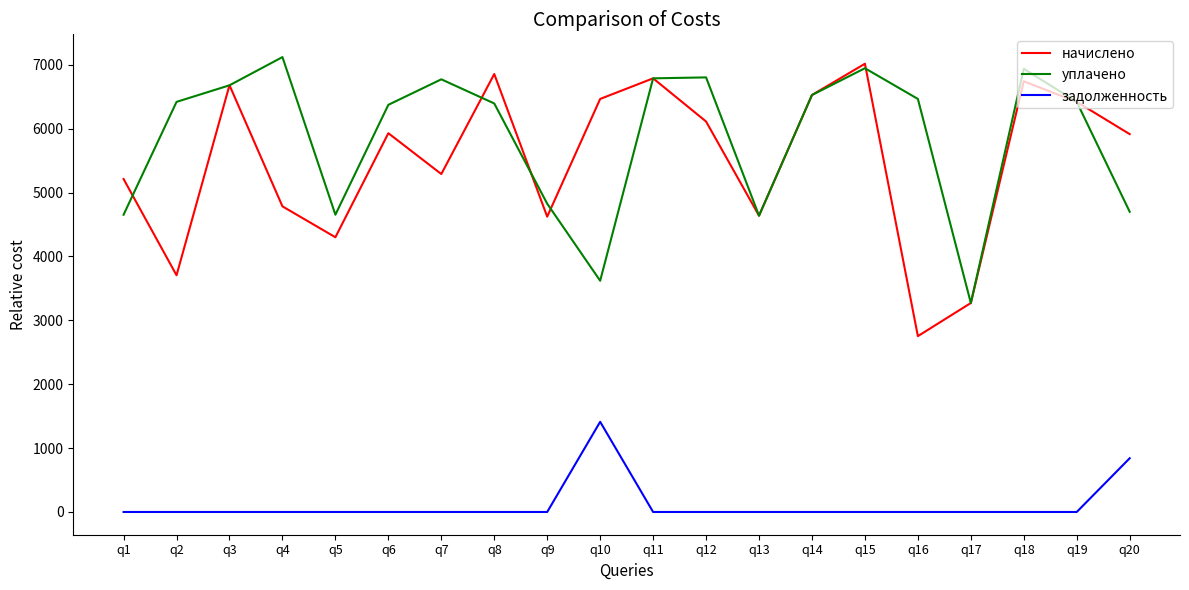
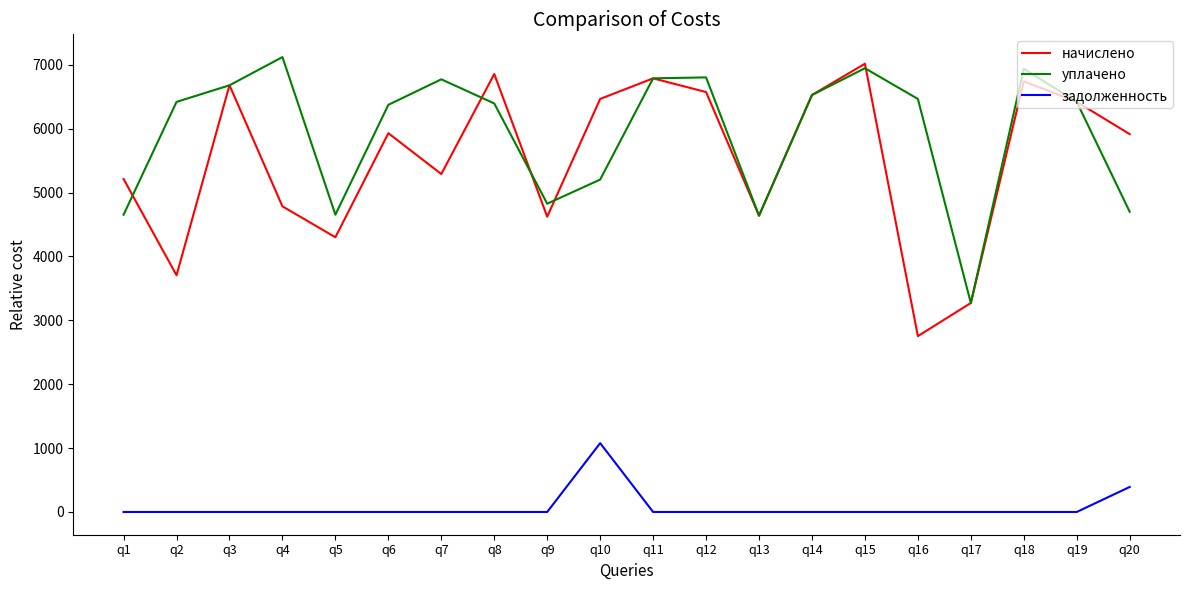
  {
    "начислено": {
      "q1": 5200,
      "q2": 3700,
      "q4": 4800,
      "q5": 4300,
      "q6": 5900,
      "q7": 5300,
      "q8": 6900,
      "q9": 4600,
      "q10": 6500,
-     "q12": 6100,
+     "q12": 6600,
      "q15": 7000,
      "q16": 2800,
      "q20": 5900
    },
    "уплачено": {
      "q1": 4700,
      "q2": 6400,
      "q4": 7100,
      "q5": 4700,
      "q6": 6400,
      "q7": 6800,
      "q8": 6400,
      "q9": 4800,
-     "q10": 3600,
+     "q10": 5200,
      "q12": 6800,
      "q15": 6900,
      "q16": 6500,
      "q20": 4700
    },
    "задолженность": {
      "q1": 0,
      "q2": 0,
      "q3": 0,
      "q4": 0,
      "q5": 0,
      "q6": 0,
      "q7": 0,
      "q8": 0,
      "q9": 0,
-     "q10": 1400,
+     "q10": 1100,
      "q11": 0,
      "q12": 0,
      "q13": 0,
      "q14": 0,
      "q15": 0,
      "q16": 0,
      "q17": 0,
      "q18": 0,
      "q19": 0,
-     "q20": 800
+     "q20": 400
    }
  }
